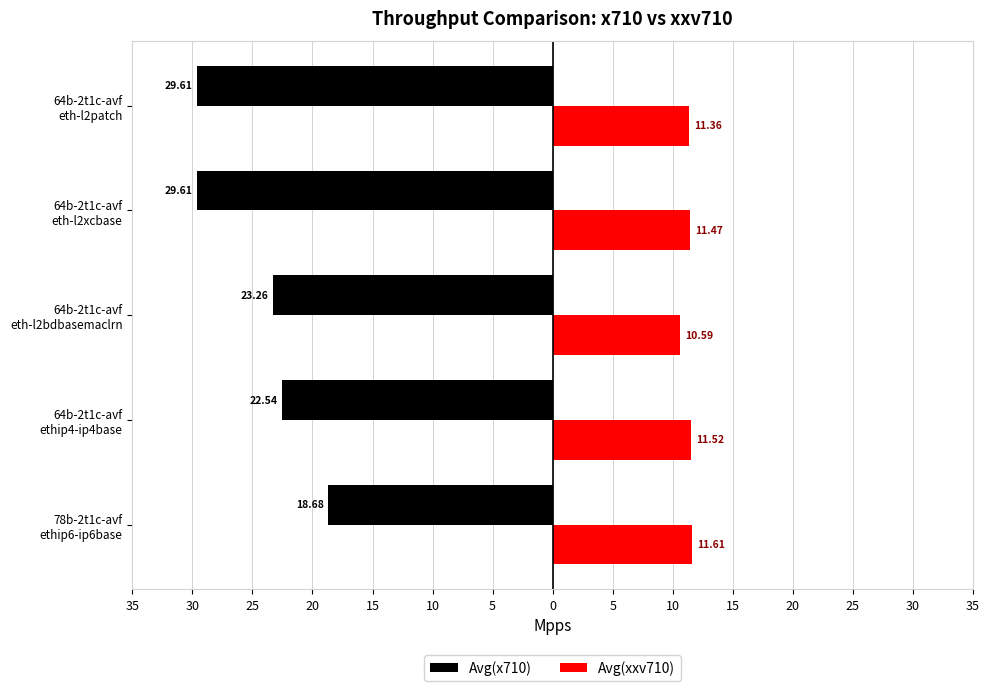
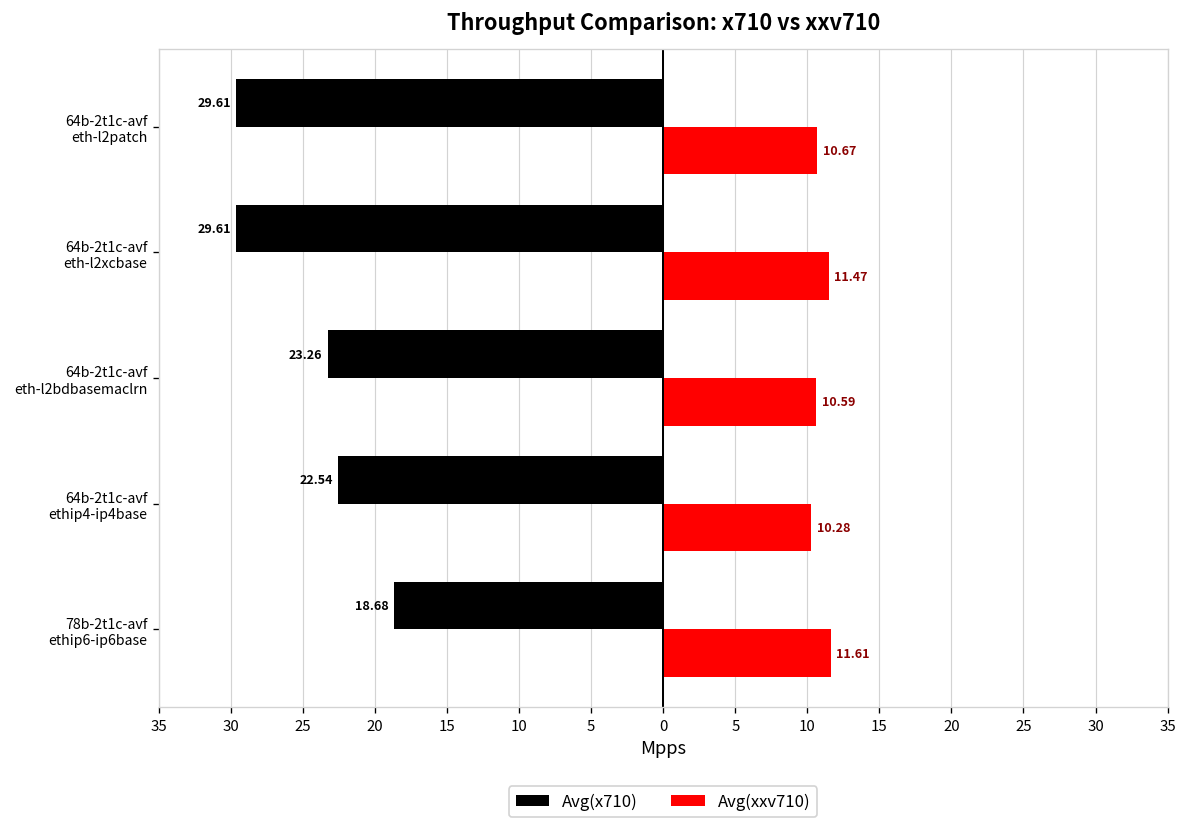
  {
    "Avg(xxv710)": {
-     "64b-2t1c-avf eth-l2patch": 11.36,
+     "64b-2t1c-avf eth-l2patch": 10.67,
      "64b-2t1c-avf eth-l2xcbase": 11.47,
      "64b-2t1c-avf eth-l2bdbasemaclrn": 10.59,
-     "64b-2t1c-avf ethip4-ip4base": 11.52,
+     "64b-2t1c-avf ethip4-ip4base": 10.28,
      "78b-2t1c-avf ethip6-ip6base": 11.61
    }
  }
